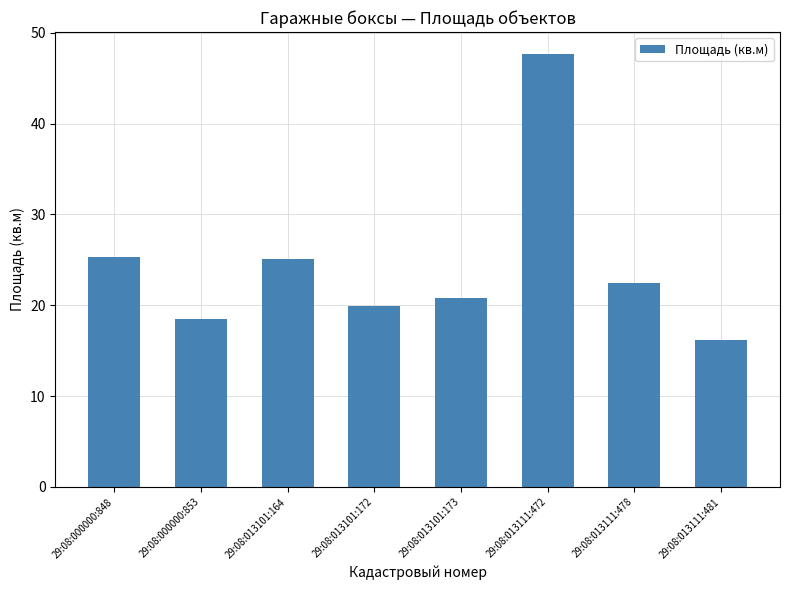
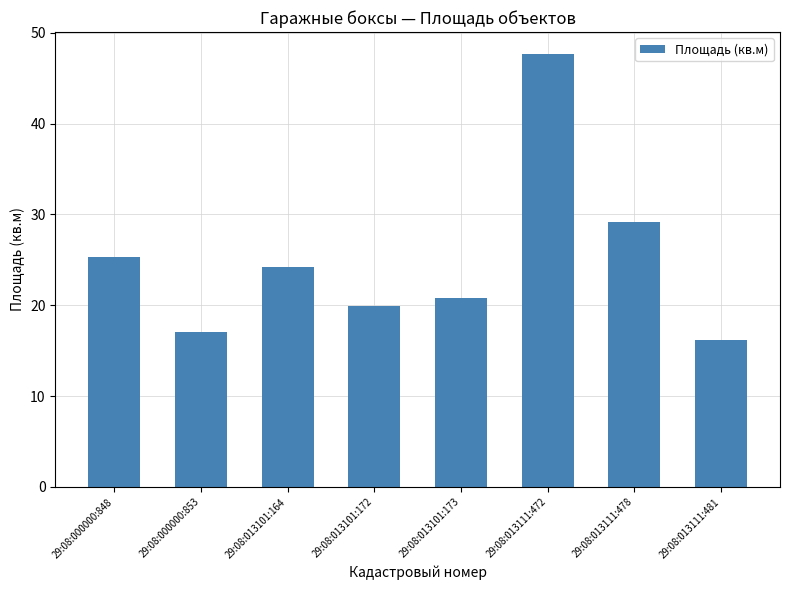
  {
    "29:08:000000:848": 25,
-   "29:08:000000:853": 19,
-   "29:08:013101:164": 25,
+   "29:08:000000:853": 17,
+   "29:08:013101:164": 24,
    "29:08:013101:172": 20,
    "29:08:013101:173": 21,
    "29:08:013111:472": 48,
-   "29:08:013111:478": 23,
+   "29:08:013111:478": 29,
    "29:08:013111:481": 16
  }
